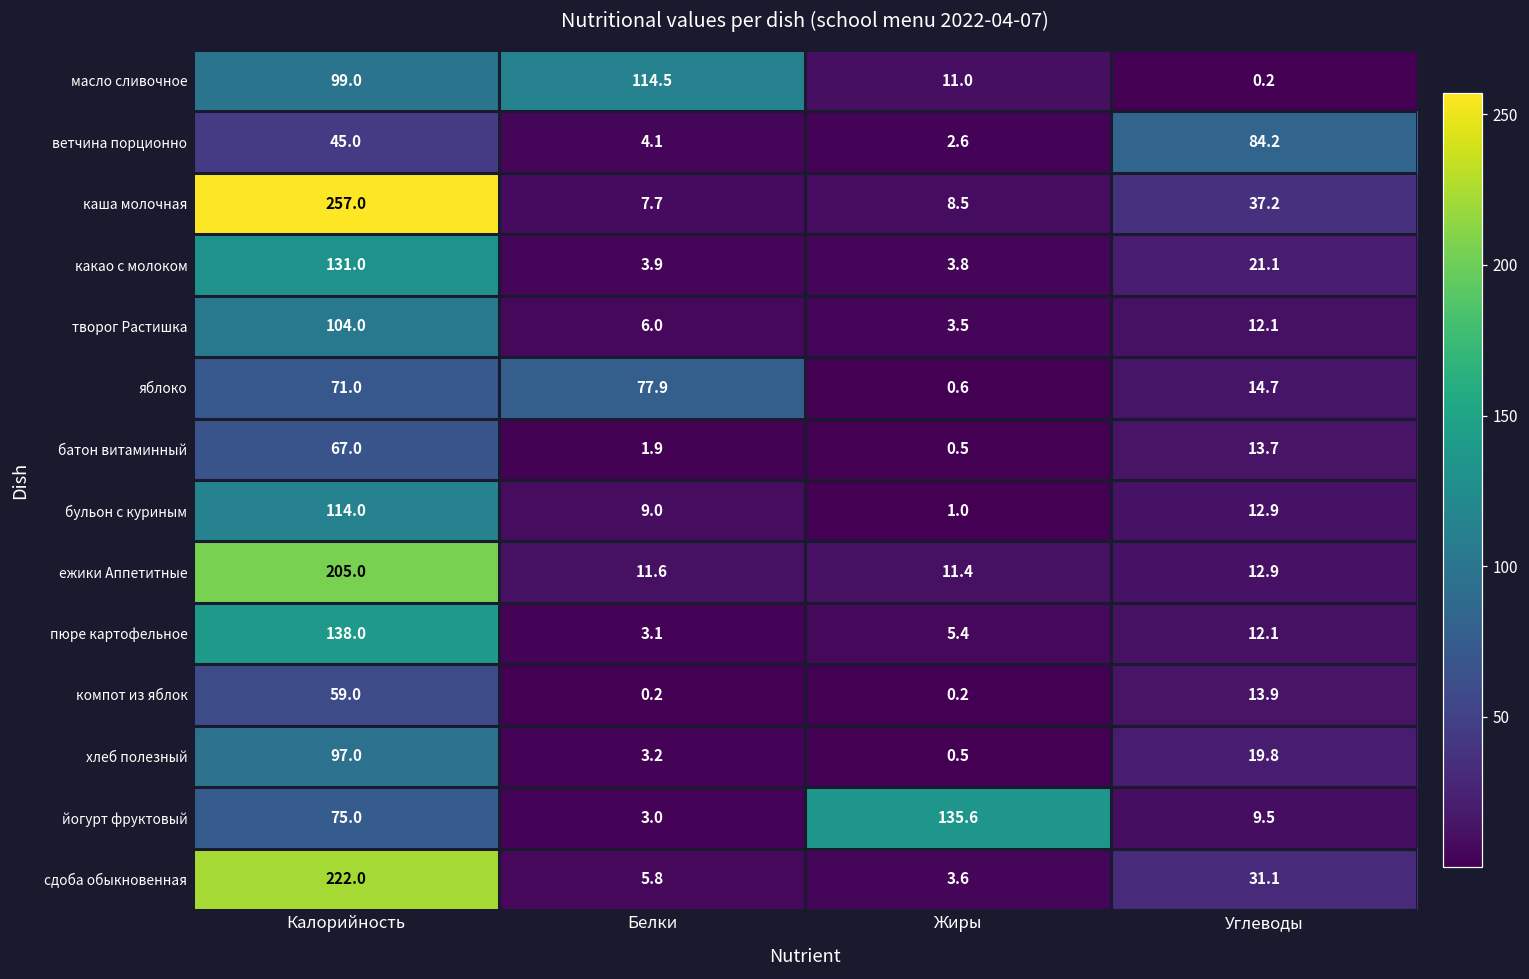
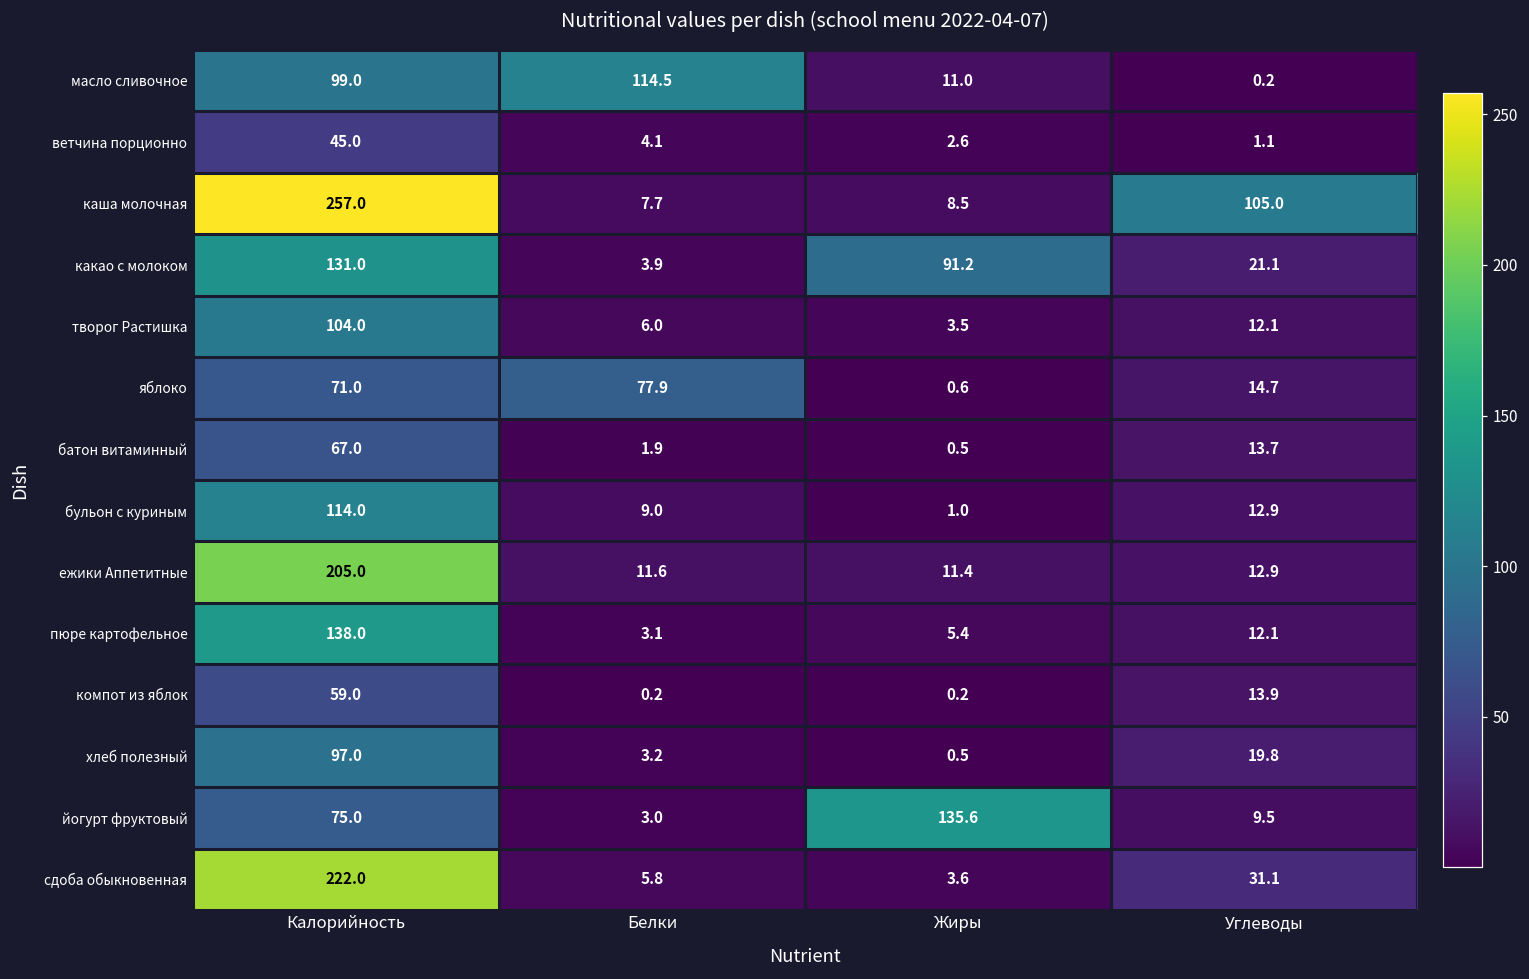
  {
    "масло сливочное": {
      "Калорийность": 99.0,
      "Белки": 114.5,
      "Жиры": 11.0,
      "Углеводы": 0.2
    },
    "ветчина порционно": {
      "Калорийность": 45.0,
      "Белки": 4.1,
      "Жиры": 2.6,
-     "Углеводы": 84.2
+     "Углеводы": 1.1
    },
    "каша молочная": {
      "Калорийность": 257.0,
      "Белки": 7.7,
      "Жиры": 8.5,
-     "Углеводы": 37.2
+     "Углеводы": 105.0
    },
    "какао с молоком": {
      "Калорийность": 131.0,
      "Белки": 3.9,
-     "Жиры": 3.8,
+     "Жиры": 91.2,
      "Углеводы": 21.1
    },
    "творог Растишка": {
      "Калорийность": 104.0,
      "Белки": 6.0,
      "Жиры": 3.5,
      "Углеводы": 12.1
    },
    "яблоко": {
      "Калорийность": 71.0,
      "Белки": 77.9,
      "Жиры": 0.6,
      "Углеводы": 14.7
    },
    "батон витаминный": {
      "Калорийность": 67.0,
      "Белки": 1.9,
      "Жиры": 0.5,
      "Углеводы": 13.7
    },
    "бульон с куриным": {
      "Калорийность": 114.0,
      "Белки": 9.0,
      "Жиры": 1.0,
      "Углеводы": 12.9
    },
    "ежики Аппетитные": {
      "Калорийность": 205.0,
      "Белки": 11.6,
      "Жиры": 11.4,
      "Углеводы": 12.9
    },
    "пюре картофельное": {
      "Калорийность": 138.0,
      "Белки": 3.1,
      "Жиры": 5.4,
      "Углеводы": 12.1
    },
    "компот из яблок": {
      "Калорийность": 59.0,
      "Белки": 0.2,
      "Жиры": 0.2,
      "Углеводы": 13.9
    },
    "хлеб полезный": {
      "Калорийность": 97.0,
      "Белки": 3.2,
      "Жиры": 0.5,
      "Углеводы": 19.8
    },
    "йогурт фруктовый": {
      "Калорийность": 75.0,
      "Белки": 3.0,
      "Жиры": 135.6,
      "Углеводы": 9.5
    },
    "сдоба обыкновенная": {
      "Калорийность": 222.0,
      "Белки": 5.8,
      "Жиры": 3.6,
      "Углеводы": 31.1
    }
  }
